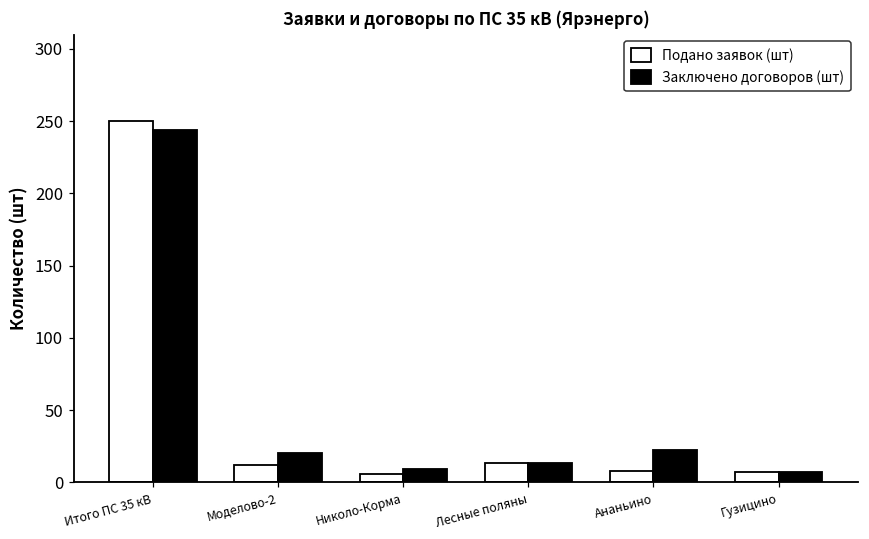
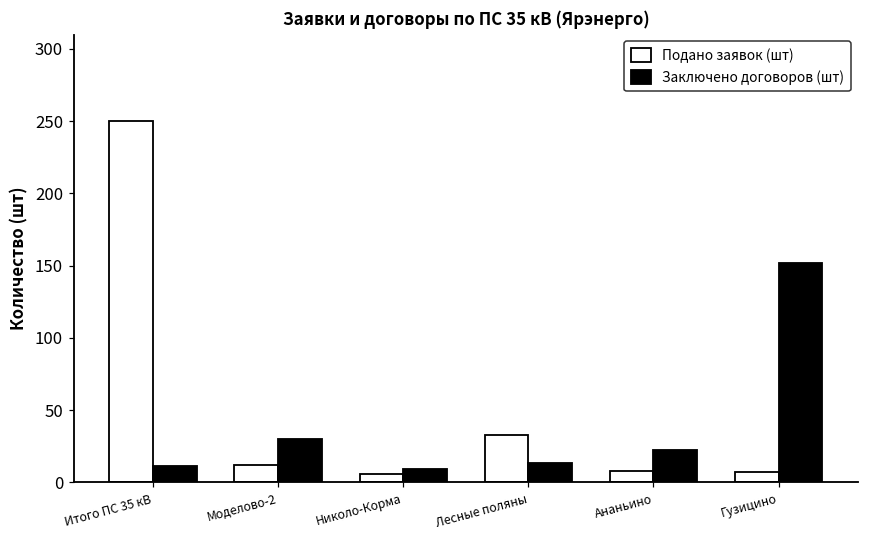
  {
    "Подано заявок (шт)": {
      "Итого ПС 35 кВ": 250,
      "Моделово-2": 12,
      "Николо-Корма": 6,
-     "Лесные поляны": 13,
+     "Лесные поляны": 33,
      "Ананьино": 8,
      "Гузицино": 7
    },
    "Заключено договоров (шт)": {
-     "Итого ПС 35 кВ": 244,
-     "Моделово-2": 20,
+     "Итого ПС 35 кВ": 11,
+     "Моделово-2": 30,
      "Николо-Корма": 9,
      "Лесные поляны": 13,
      "Ананьино": 22,
-     "Гузицино": 7
+     "Гузицино": 152
    }
  }
